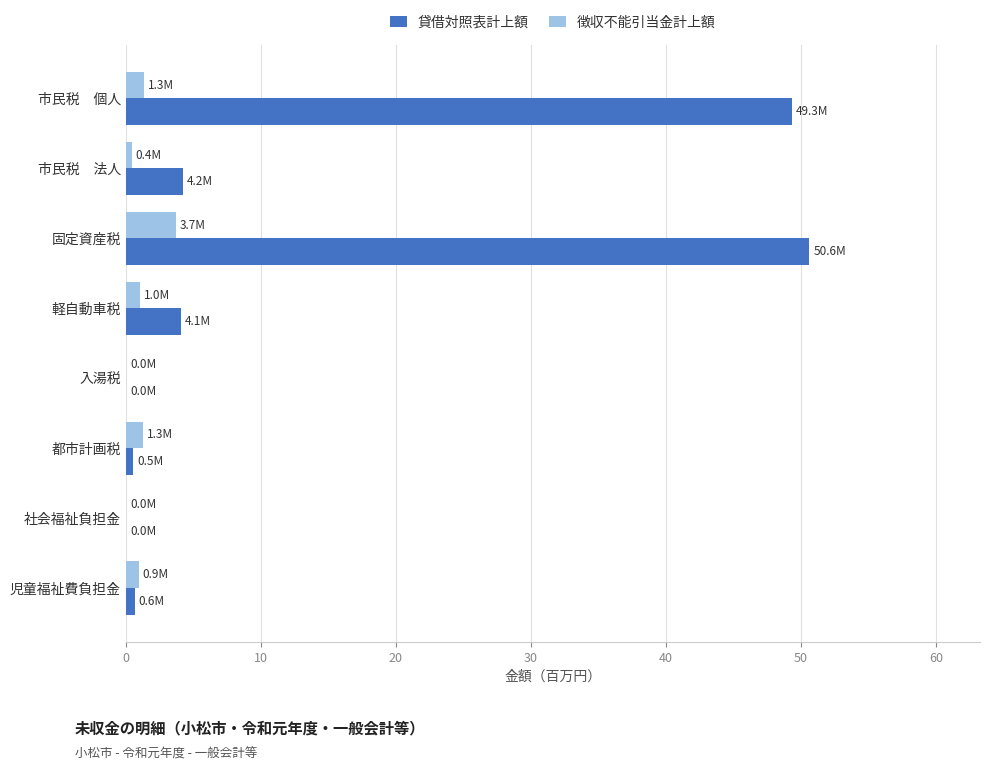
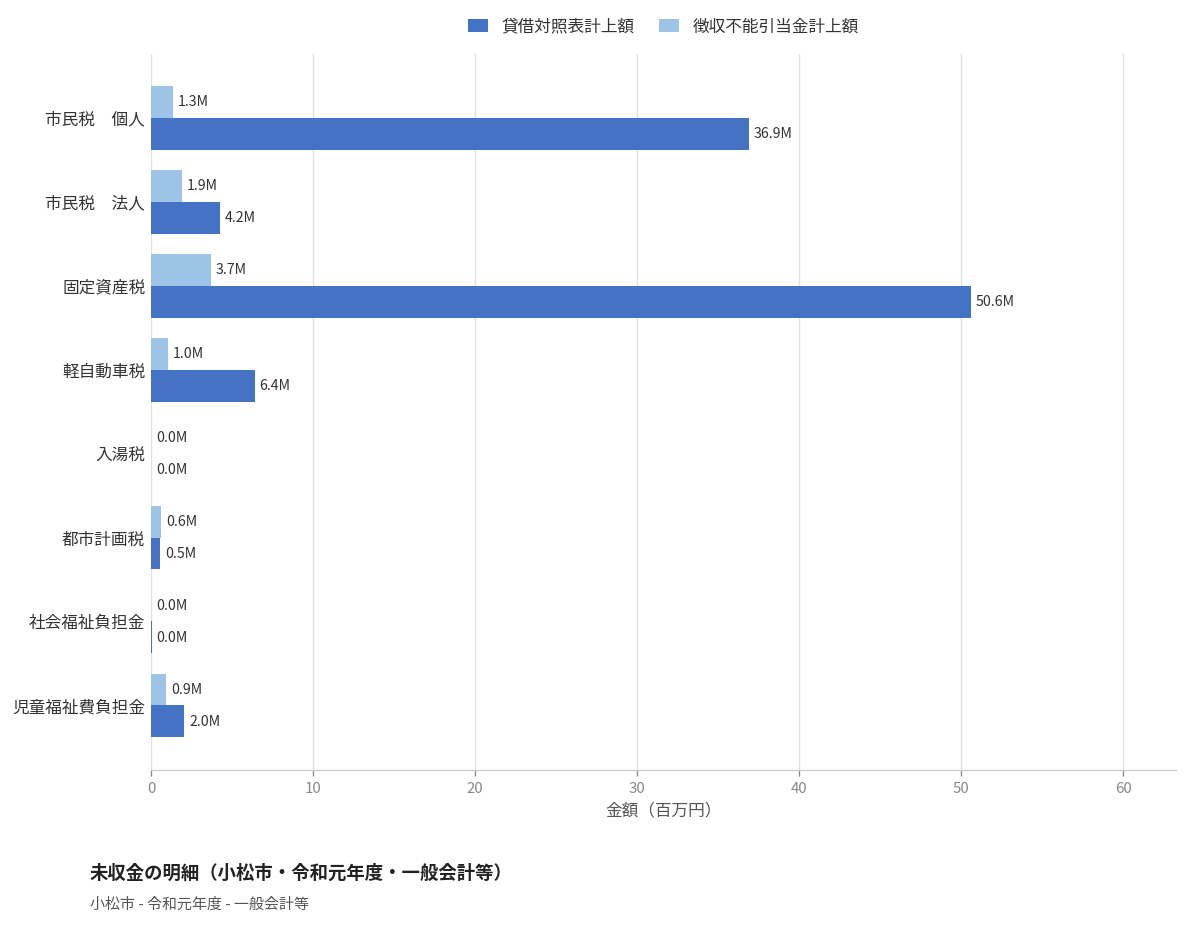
  {
    "貸借対照表計上額": {
-     "市民税 個人": "49.3M",
+     "市民税 個人": "36.9M",
      "市民税 法人": "4.2M",
      "固定資産税": "50.6M",
-     "軽自動車税": "4.1M",
+     "軽自動車税": "6.4M",
      "入湯税": "0.0M",
      "都市計画税": "0.5M",
      "社会福祉負担金": "0.0M",
-     "児童福祉費負担金": "0.6M"
+     "児童福祉費負担金": "2.0M"
    },
    "徴収不能引当金計上額": {
      "市民税 個人": "1.3M",
-     "市民税 法人": "0.4M",
+     "市民税 法人": "1.9M",
      "固定資産税": "3.7M",
      "軽自動車税": "1.0M",
      "入湯税": "0.0M",
-     "都市計画税": "1.3M",
+     "都市計画税": "0.6M",
      "社会福祉負担金": "0.0M",
      "児童福祉費負担金": "0.9M"
    }
  }
